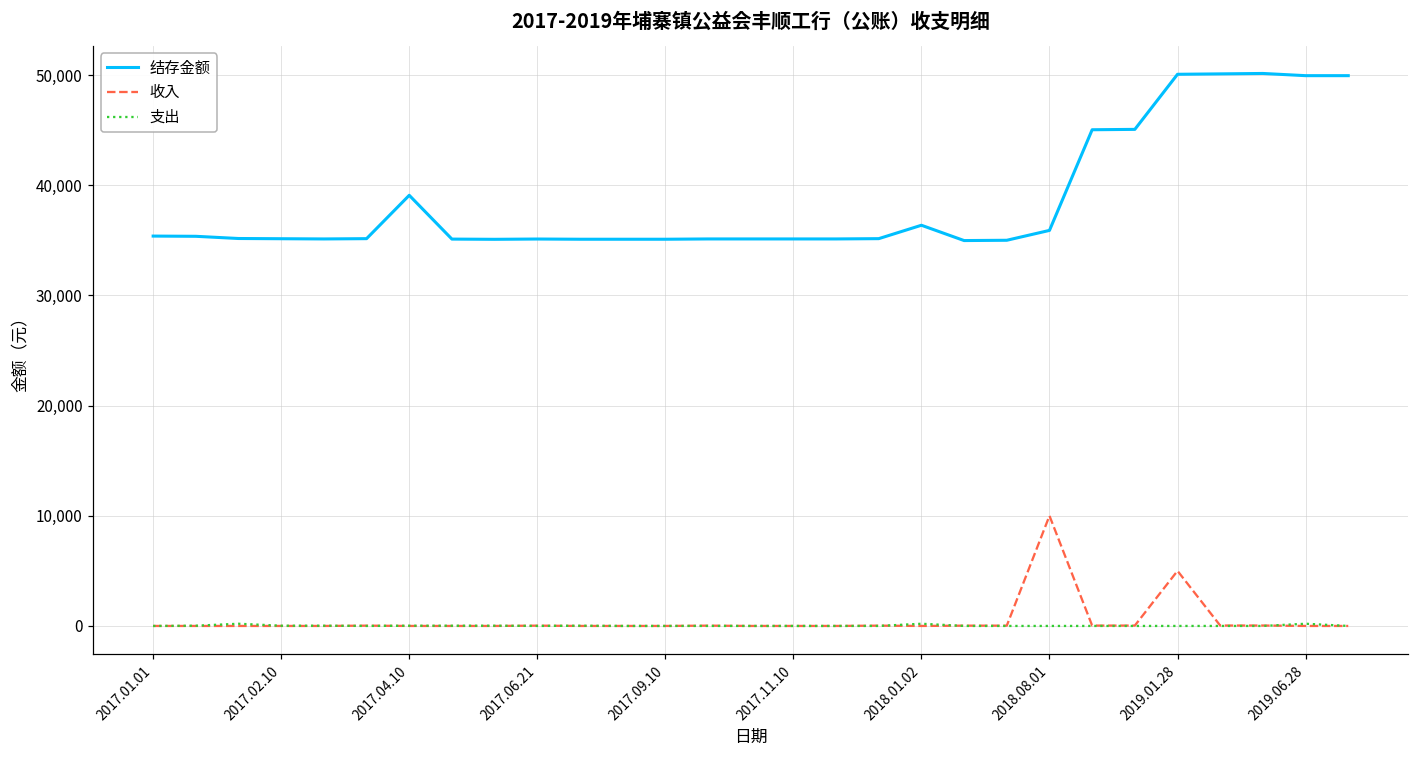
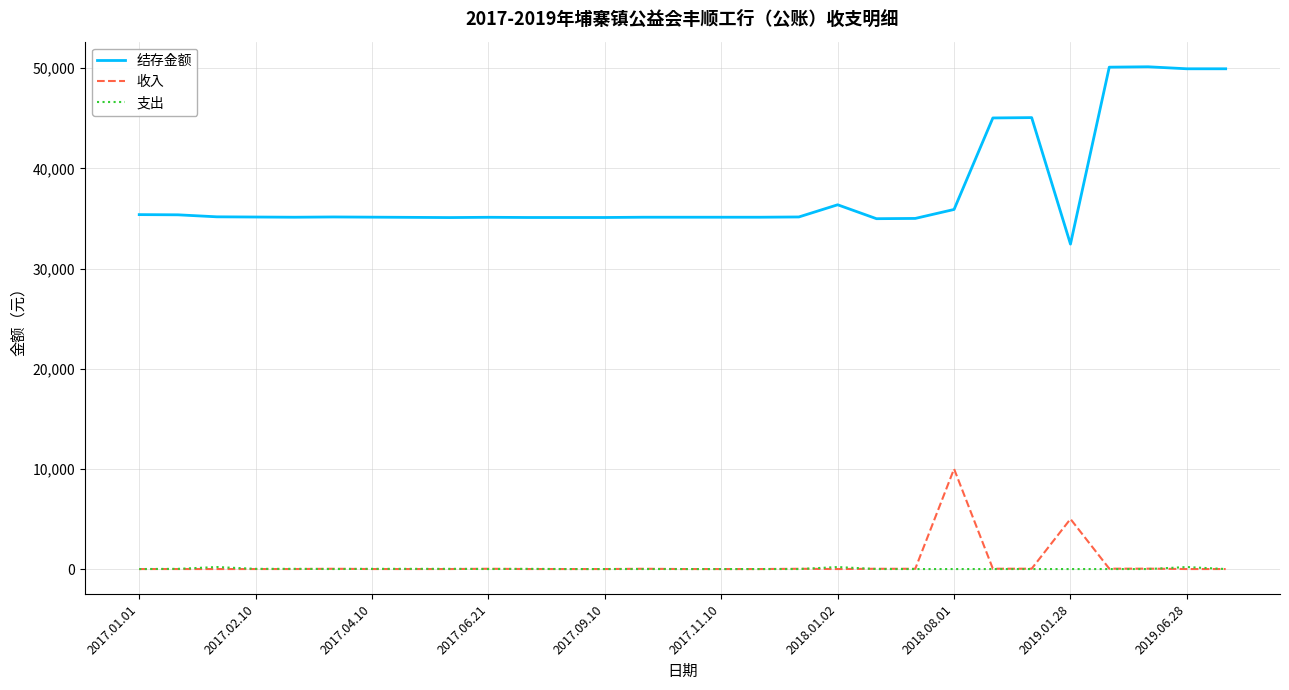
  {
    "结存金额": {
      "2017.01.01": "35,400",
      "2017.02.10": "35,100",
-     "2017.04.10": "39,100",
+     "2017.04.10": "35,100",
      "2017.06.21": "35,100",
      "2017.09.10": "35,100",
      "2017.11.10": "35,100",
      "2018.01.02": "36,400",
      "2018.08.01": "35,900",
-     "2019.01.28": "50,100",
+     "2019.01.28": "32,400",
      "2019.06.28": "49,900"
    },
    "收入": {
      "2018.08.01": "10,000",
      "2019.01.28": "5,000"
    },
    "支出": {
      "2018.08.01": "0",
      "2019.01.28": "0"
    }
  }
